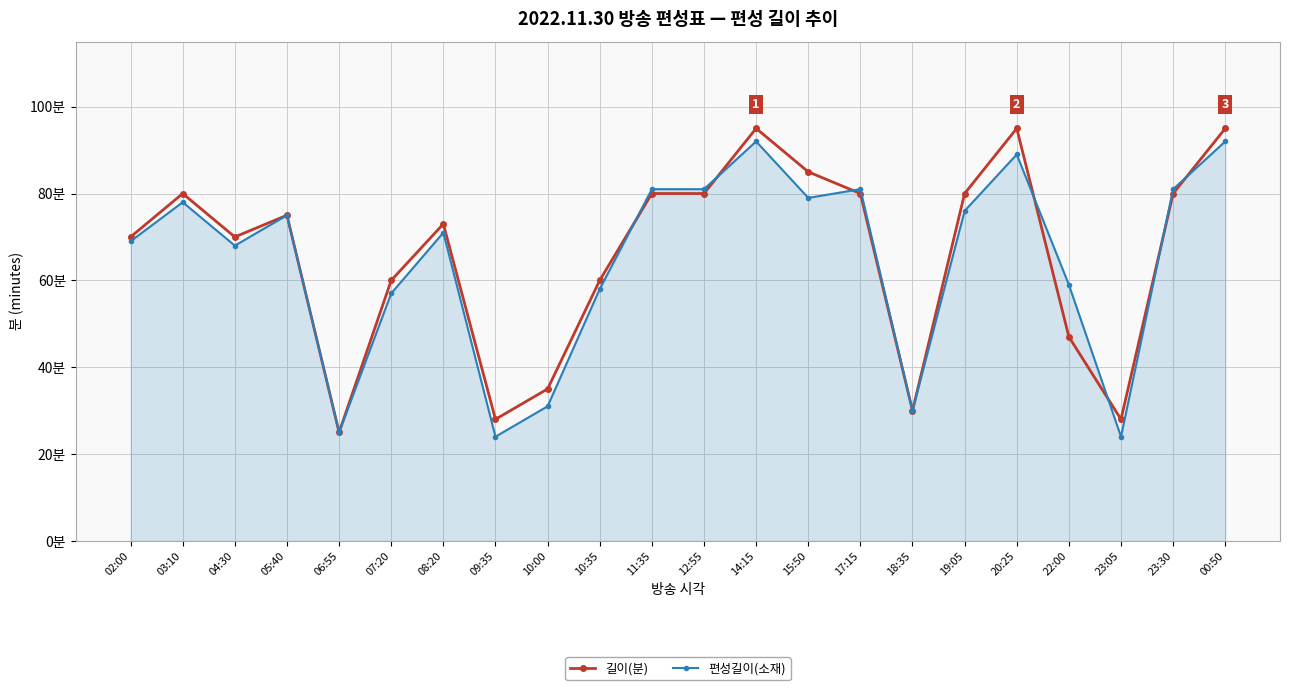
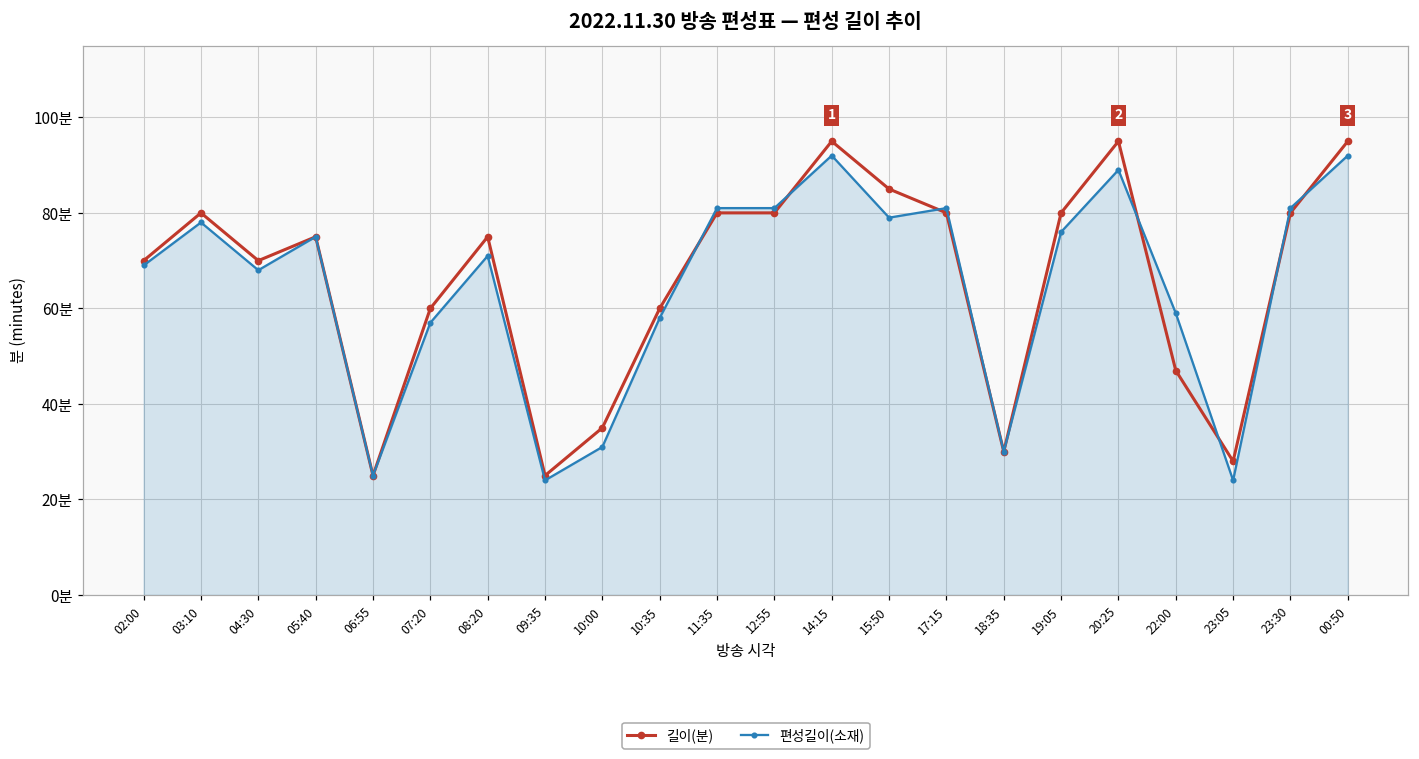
  {
    "길이(분)": {
      "02:00": "70분",
      "03:10": "80분",
      "04:30": "70분",
      "07:20": "60분",
-     "08:20": "73분",
-     "09:35": "28분",
+     "08:20": "75분",
+     "09:35": "25분",
      "10:00": "35분",
      "10:35": "60분",
      "11:35": "80분",
      "12:55": "80분",
      "15:50": "85분",
      "17:15": "80분",
      "19:05": "80분",
      "22:00": "47분",
      "23:05": "28분",
      "23:30": "80분"
    },
    "편성길이(소재)": {
      "02:00": "69분",
      "03:10": "78분",
      "04:30": "68분",
      "07:20": "57분",
      "08:20": "71분",
      "09:35": "24분",
      "10:00": "31분",
      "10:35": "58분",
      "11:35": "81분",
      "12:55": "81분",
      "14:15": "92분",
      "15:50": "79분",
      "17:15": "81분",
      "19:05": "76분",
      "20:25": "89분",
      "22:00": "59분",
      "23:05": "24분",
      "23:30": "81분",
      "00:50": "92분"
    }
  }
